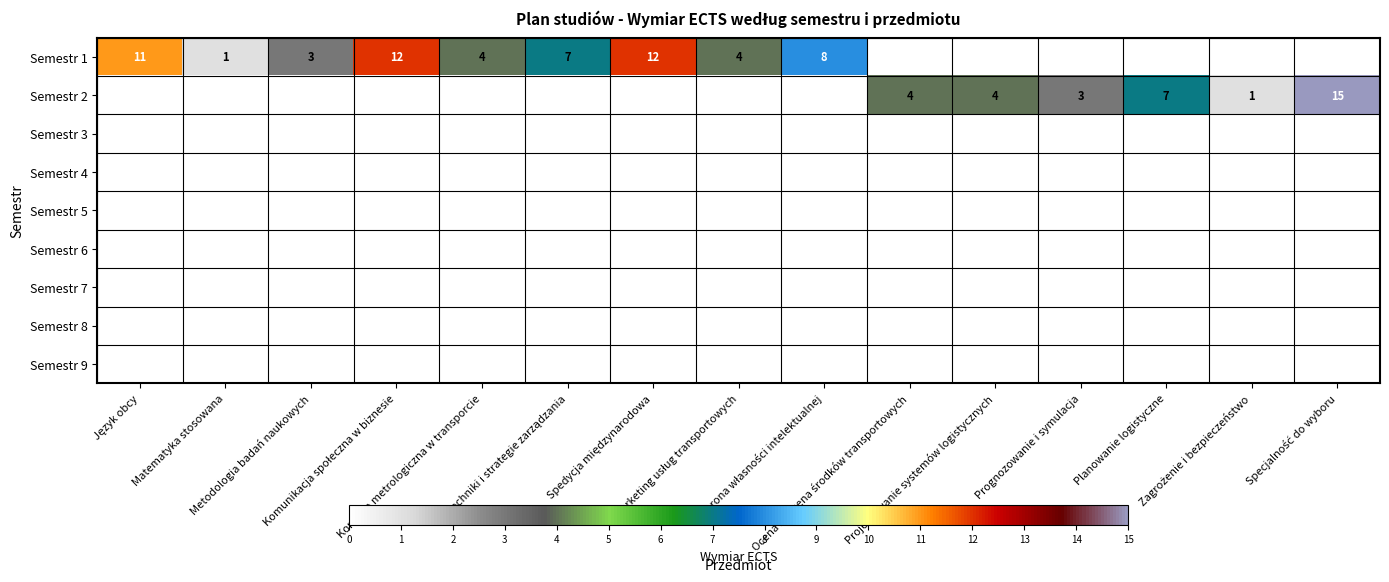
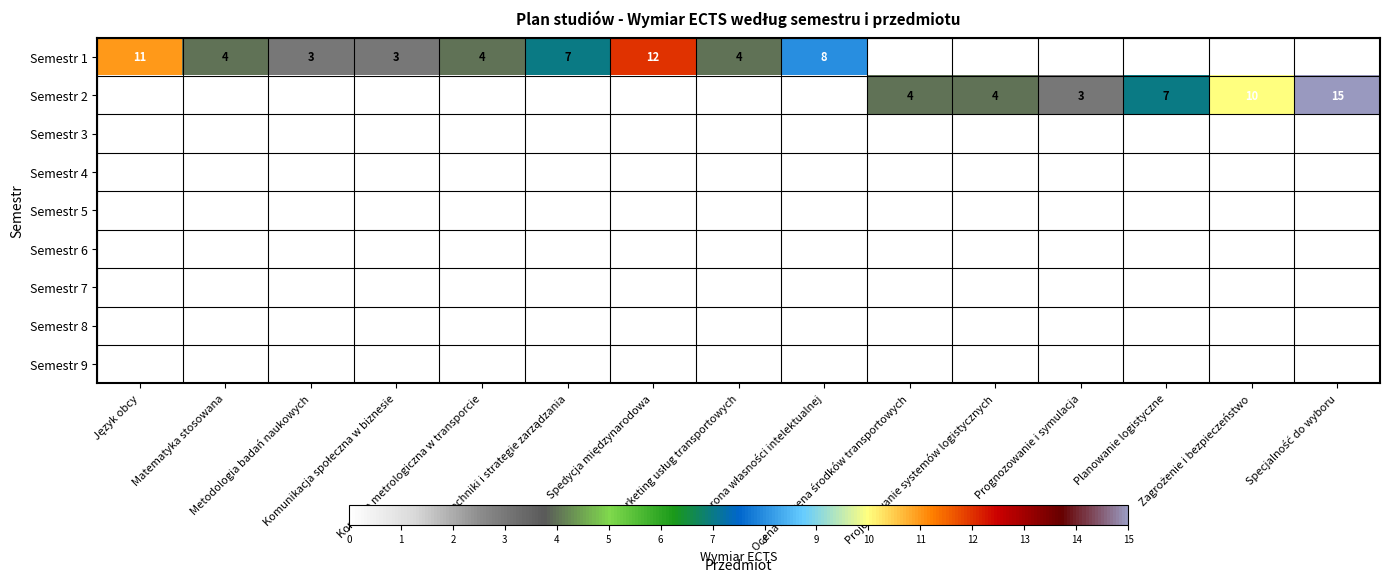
  {
    "Semestr 1": {
      "Język obcy": 11,
-     "Matematyka stosowana": 1,
+     "Matematyka stosowana": 4,
      "Metodologia badań naukowych": 3,
-     "Komunikacja społeczna w biznesie": 12,
+     "Komunikacja społeczna w biznesie": 3,
      "Kontrola metrologiczna w transporcie": 4,
      "Techniki i strategie zarządzania": 7,
      "Spedycja międzynarodowa": 12,
      "Marketing usług transportowych": 4,
      "Ochrona własności intelektualnej": 8
    },
    "Semestr 2": {
      "Ocena i wycena środków transportowych": 4,
      "Projektowanie systemów logistycznych": 4,
      "Prognozowanie i symulacja": 3,
      "Planowanie logistyczne": 7,
-     "Zagrożenie i bezpieczeństwo": 1,
+     "Zagrożenie i bezpieczeństwo": 10,
      "Specjalność do wyboru": 15
    }
  }
